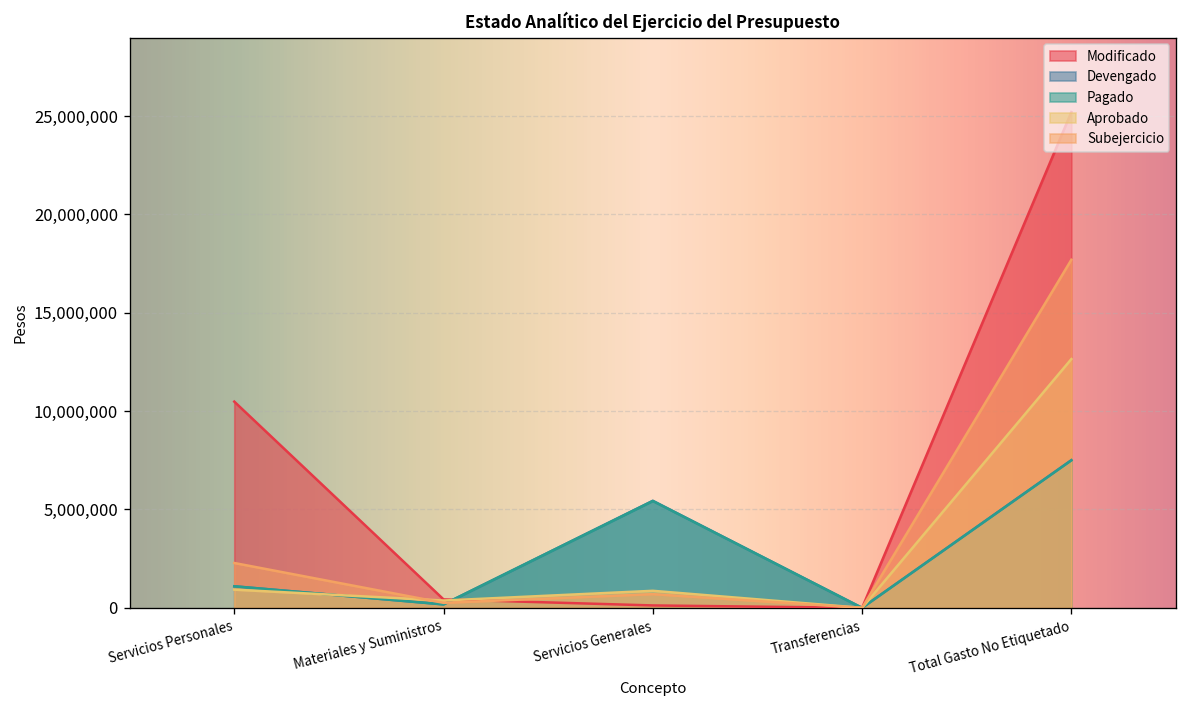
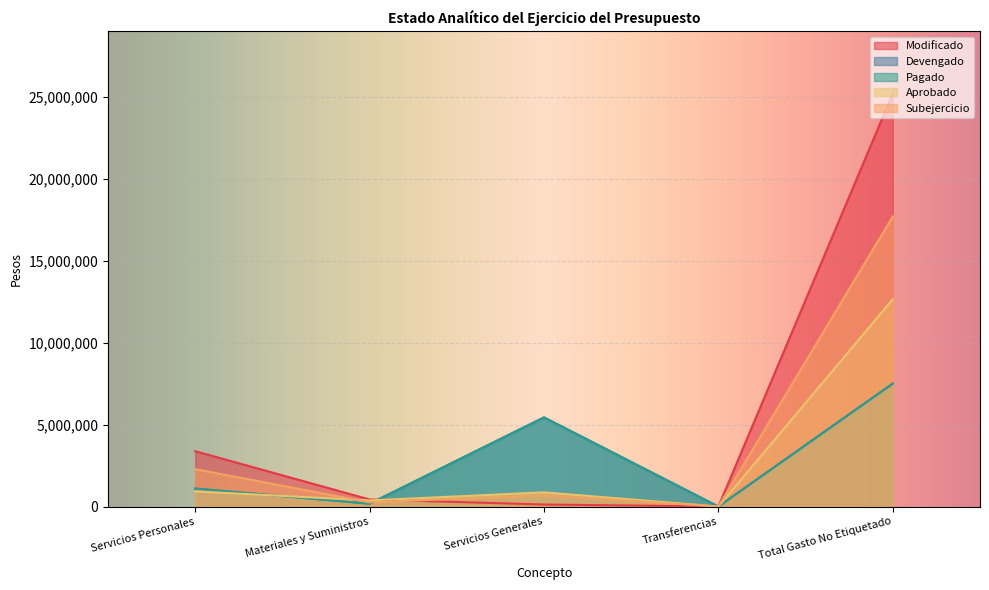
  {
    "Modificado": {
-     "Servicios Personales": "10,500,000",
+     "Servicios Personales": "3,400,000",
      "Servicios Generales": "100,000"
    }
  }
